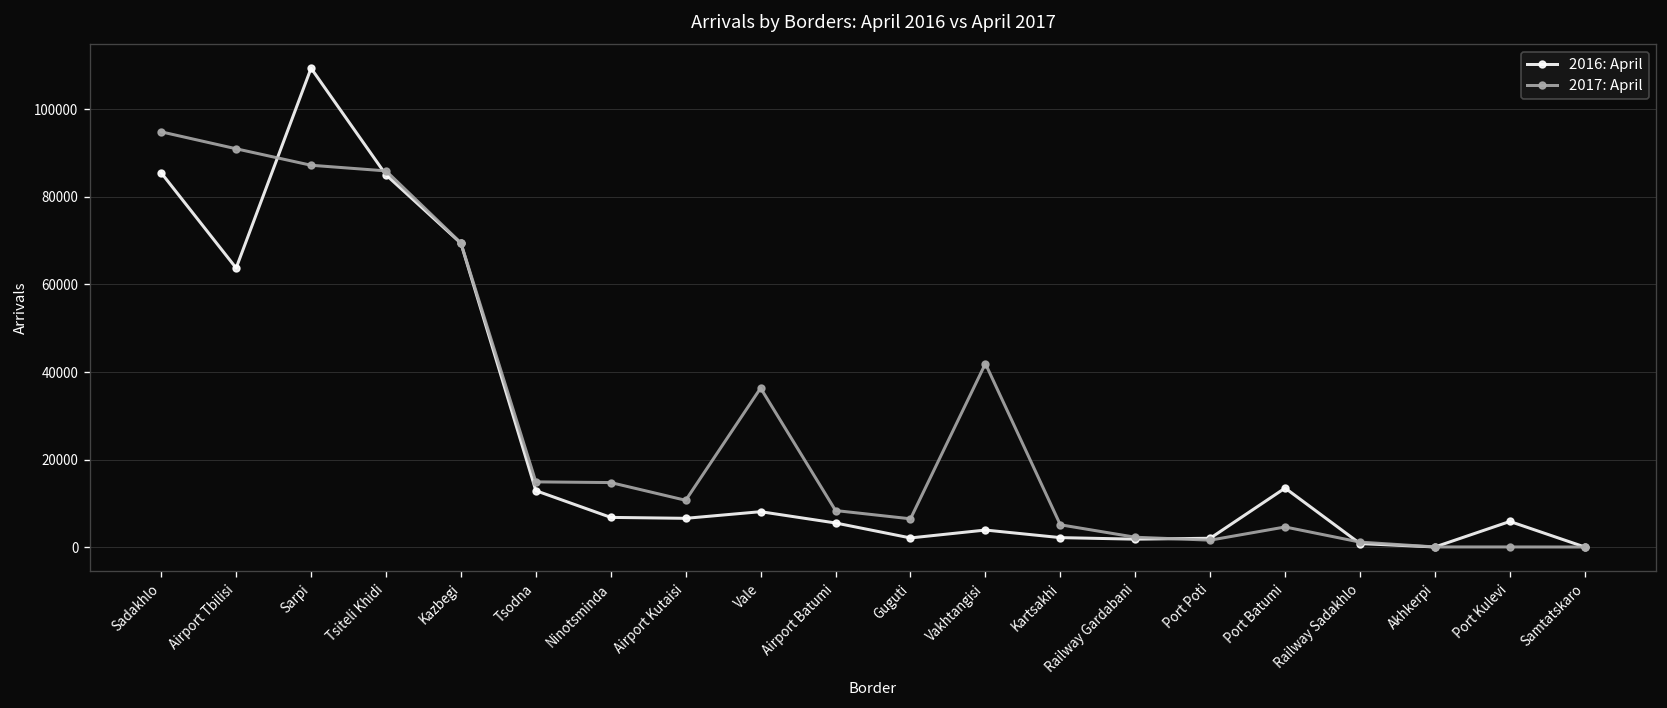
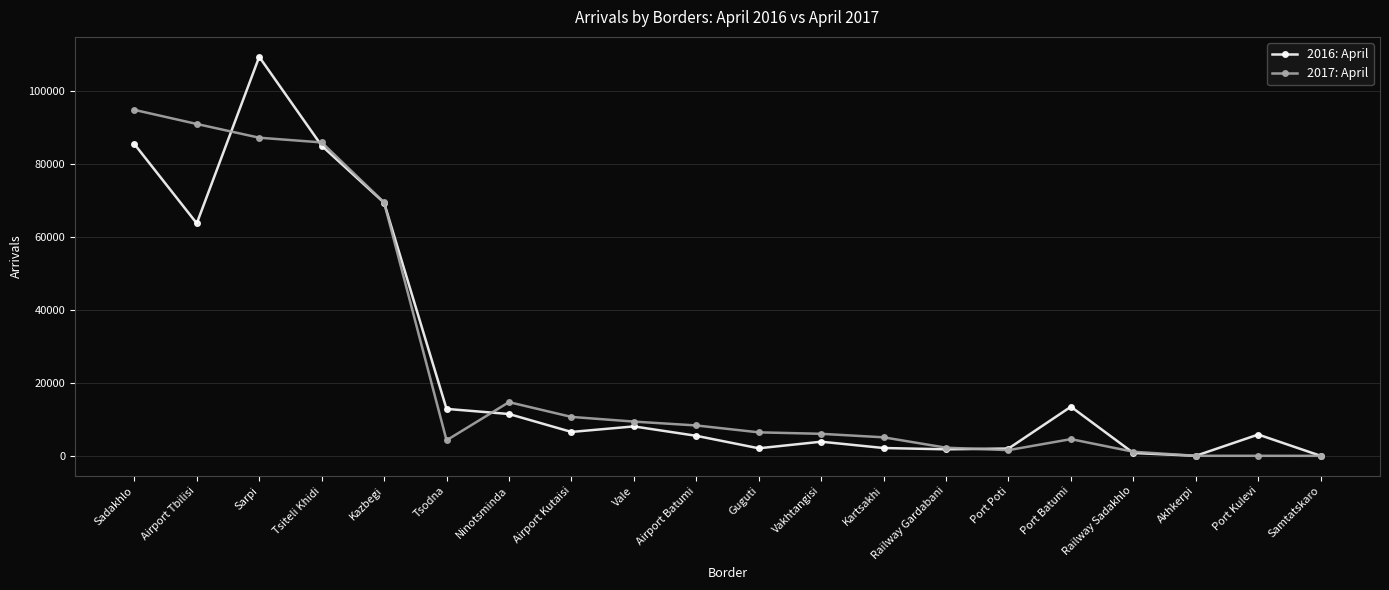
  {
    "2016: April": {
      "Sadakhlo": 86000,
      "Airport Tbilisi": 64000,
      "Sarpi": 109000,
      "Tsiteli Khidi": 85000,
      "Tsodna": 13000,
-     "Ninotsminda": 7000,
+     "Ninotsminda": 11000,
      "Airport Kutaisi": 7000,
      "Vale": 8000,
      "Airport Batumi": 6000,
      "Guguti": 2000,
      "Vakhtangisi": 4000,
      "Kartsakhi": 2000,
      "Port Batumi": 13000,
      "Port Kulevi": 6000
    },
    "2017: April": {
      "Sadakhlo": 95000,
      "Airport Tbilisi": 91000,
      "Sarpi": 87000,
      "Tsiteli Khidi": 86000,
-     "Tsodna": 15000,
+     "Tsodna": 4000,
      "Ninotsminda": 15000,
      "Airport Kutaisi": 11000,
-     "Vale": 36000,
+     "Vale": 9000,
      "Airport Batumi": 8000,
      "Guguti": 6000,
-     "Vakhtangisi": 42000,
+     "Vakhtangisi": 6000,
      "Kartsakhi": 5000,
      "Port Batumi": 5000,
      "Port Kulevi": 0
    }
  }
